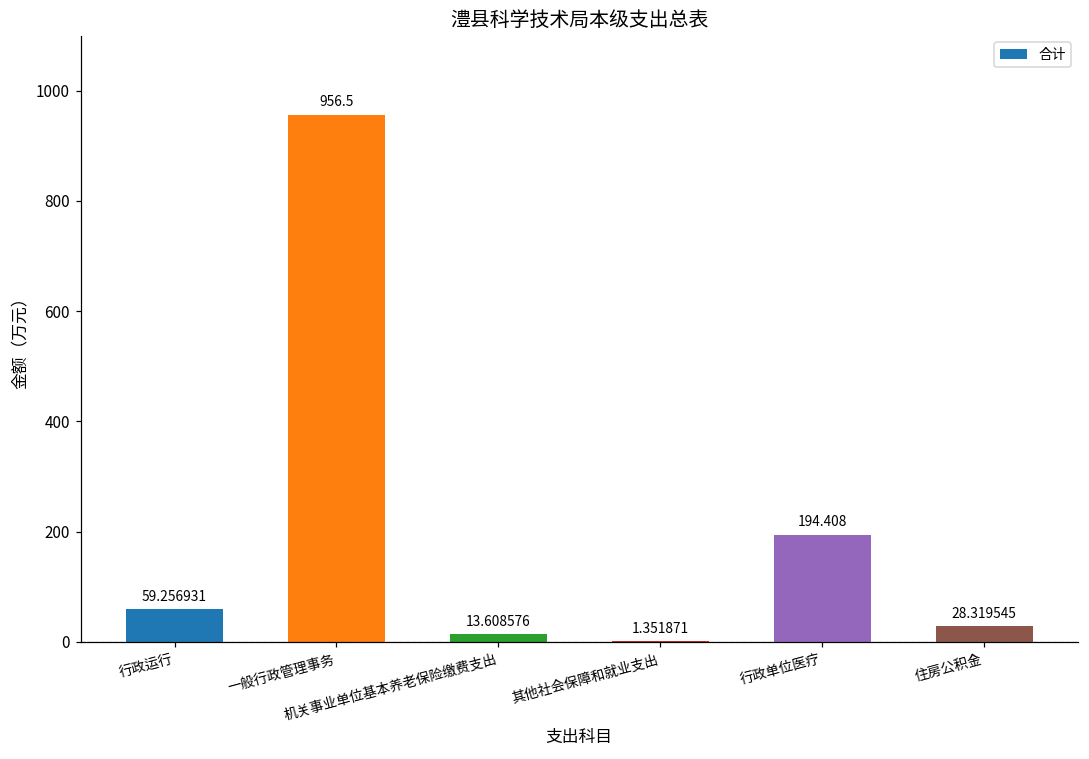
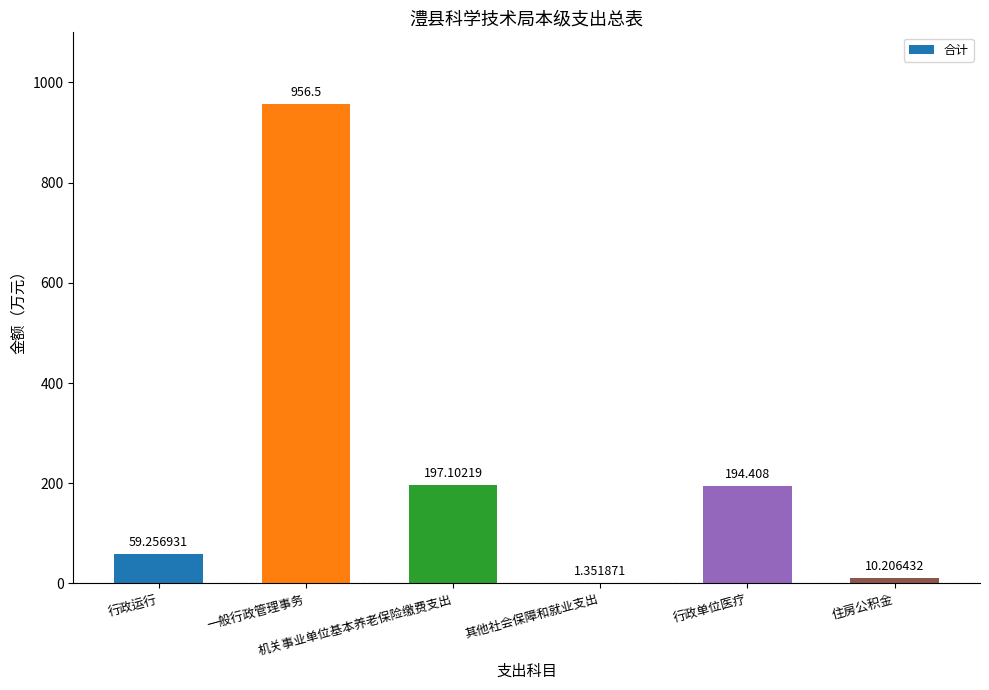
  {
    "行政运行": 59.256931,
    "一般行政管理事务": 956.5,
-   "机关事业单位基本养老保险缴费支出": 13.608576,
+   "机关事业单位基本养老保险缴费支出": 197.10219,
    "其他社会保障和就业支出": 1.351871,
    "行政单位医疗": 194.408,
-   "住房公积金": 28.319545
+   "住房公积金": 10.206432
  }
